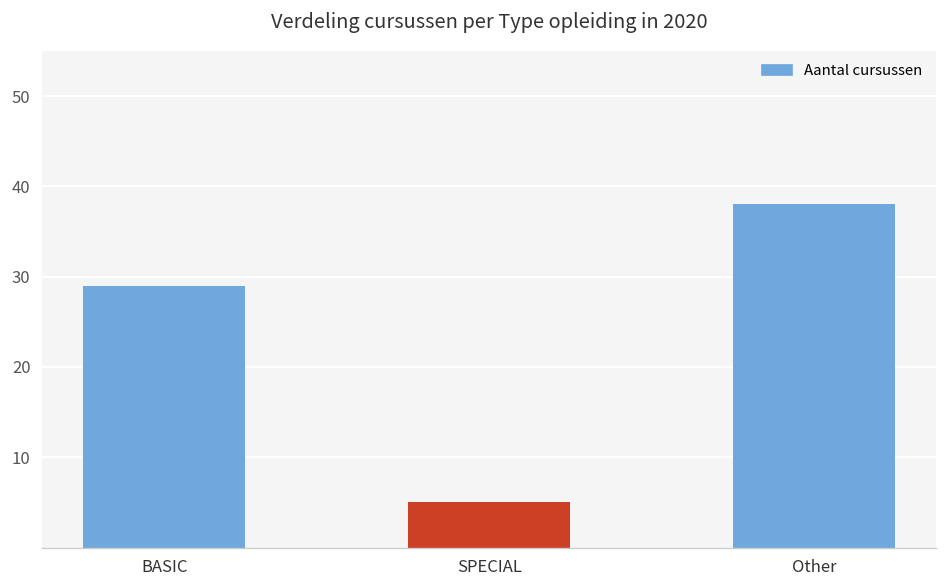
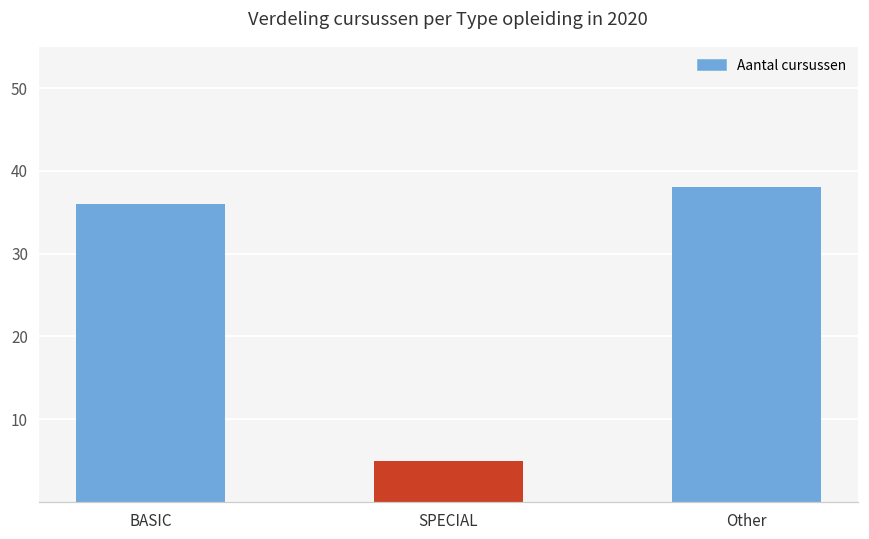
  {
-   "BASIC": 29,
+   "BASIC": 36,
    "SPECIAL": 5,
    "Other": 38
  }
